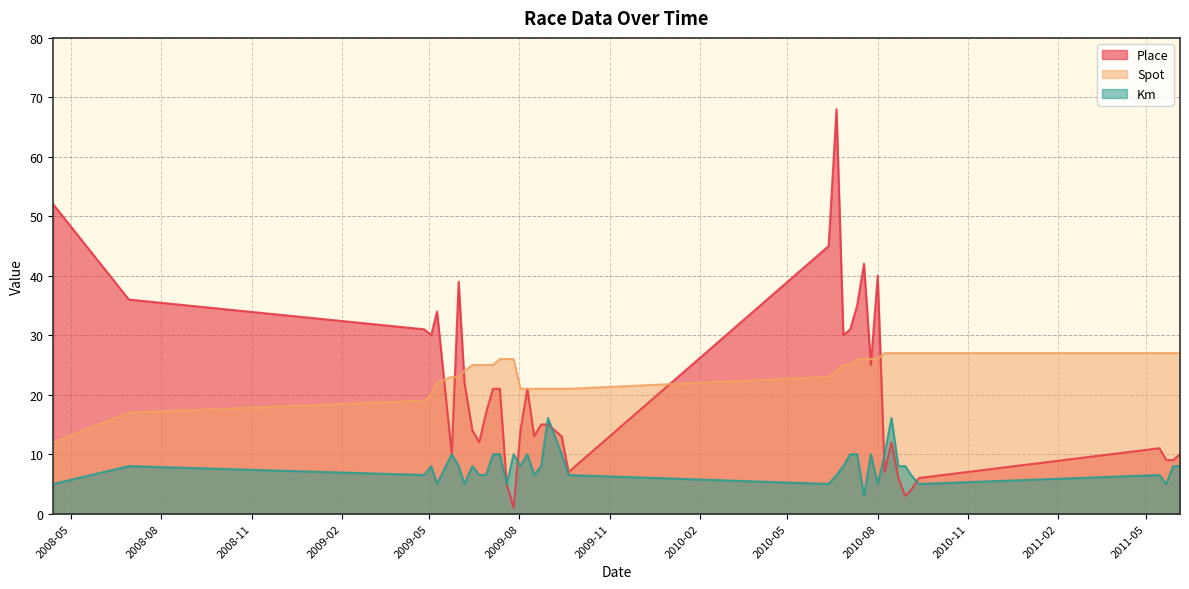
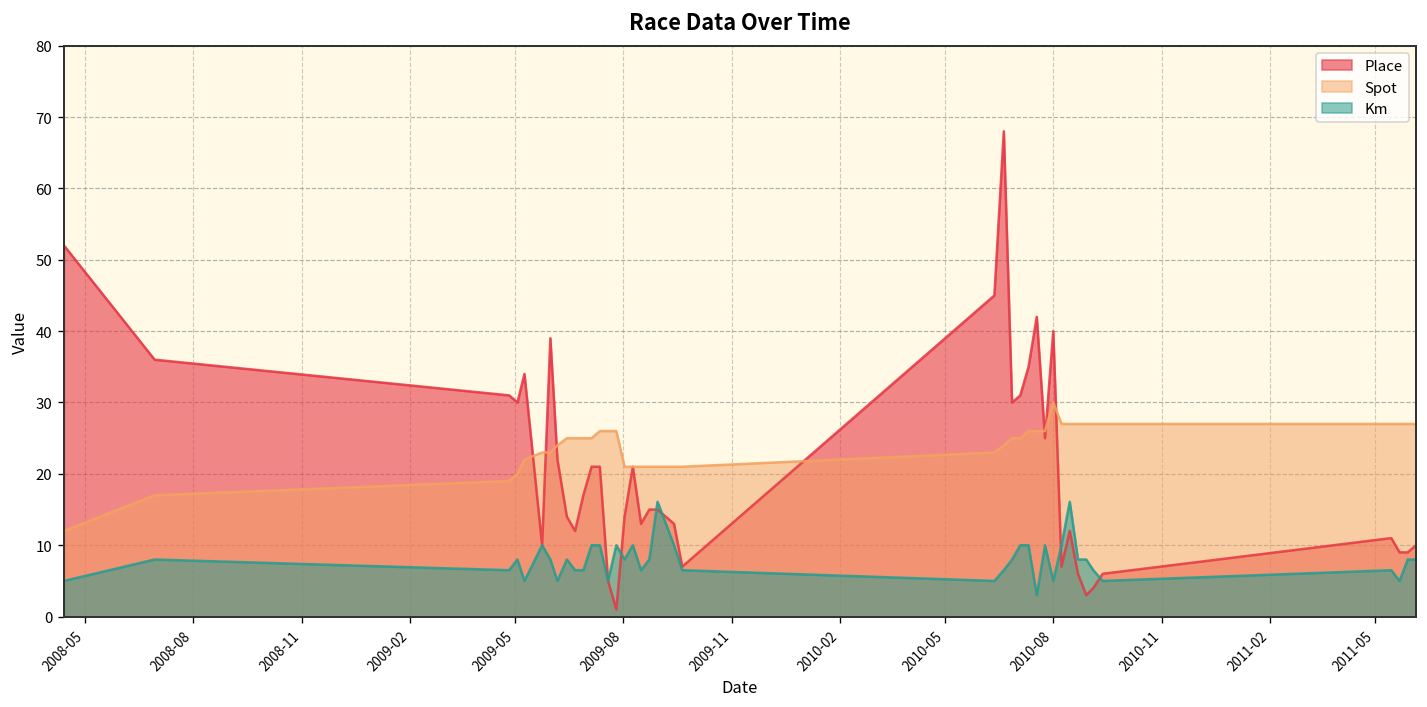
  {
    "Place": {
      "2010-08": 40
    },
    "Spot": {
-     "2010-08": 26
+     "2010-08": 30
    },
    "Km": {
      "2010-08": 5
    }
  }
